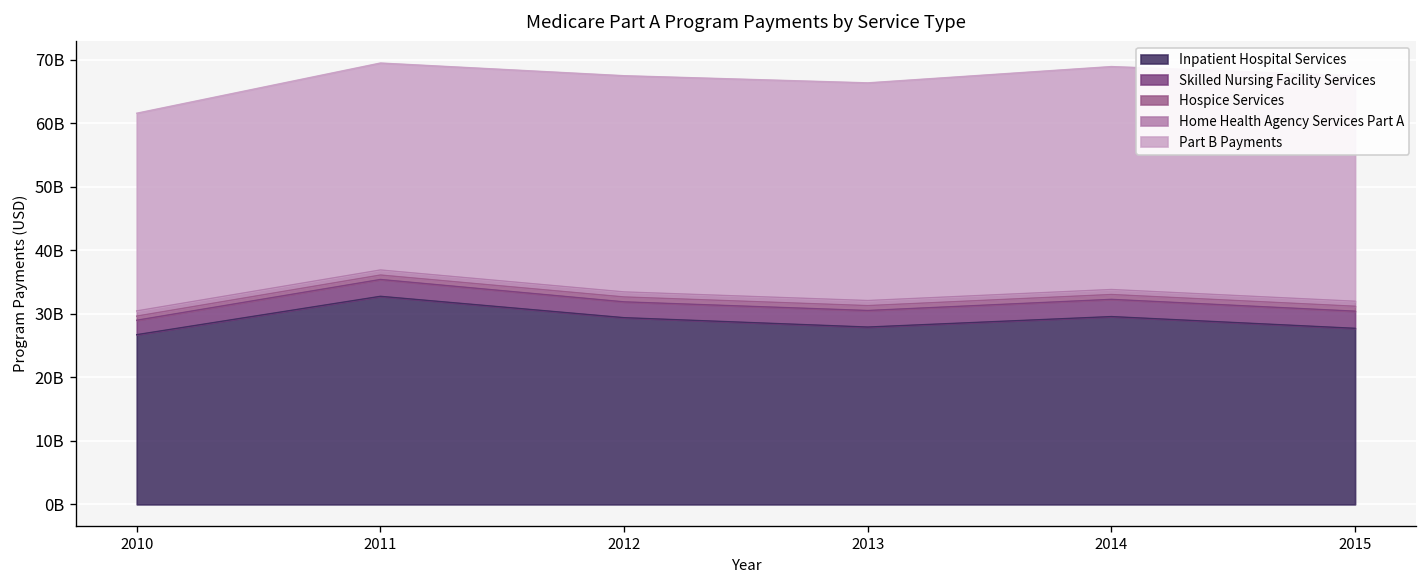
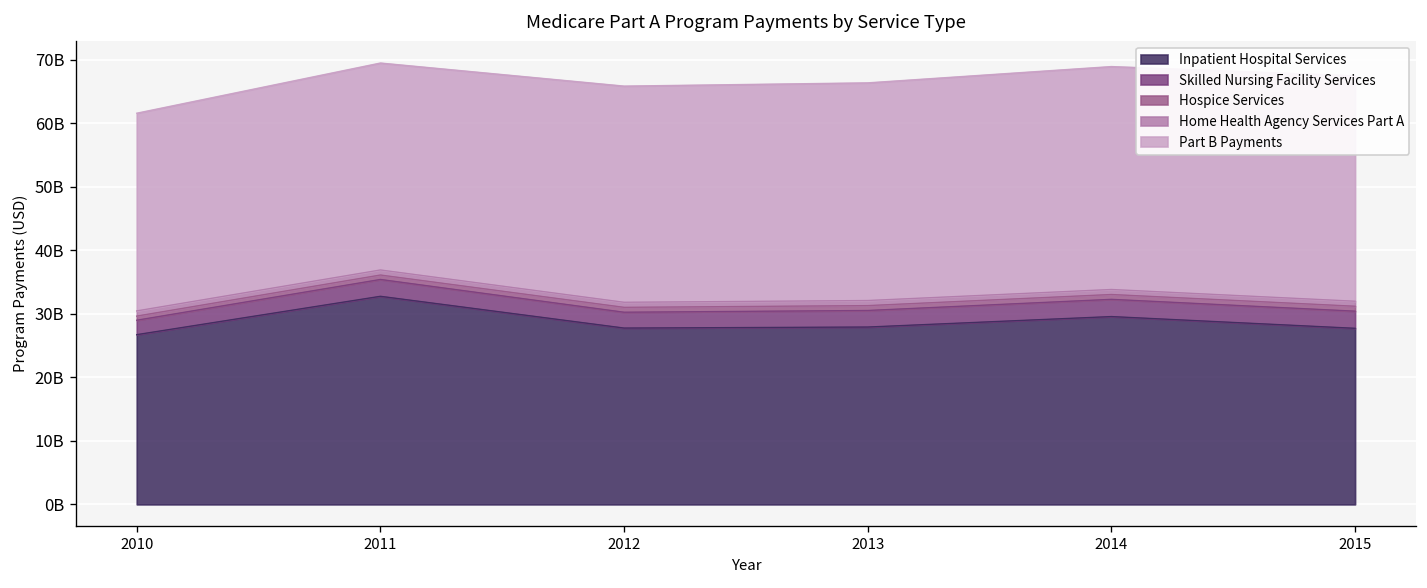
  {
    "Inpatient Hospital Services": {
      "2010": 27000000000,
      "2011": 33000000000,
-     "2012": 29000000000,
+     "2012": 28000000000,
      "2013": 28000000000,
      "2014": 30000000000,
      "2015": 28000000000
    }
  }
